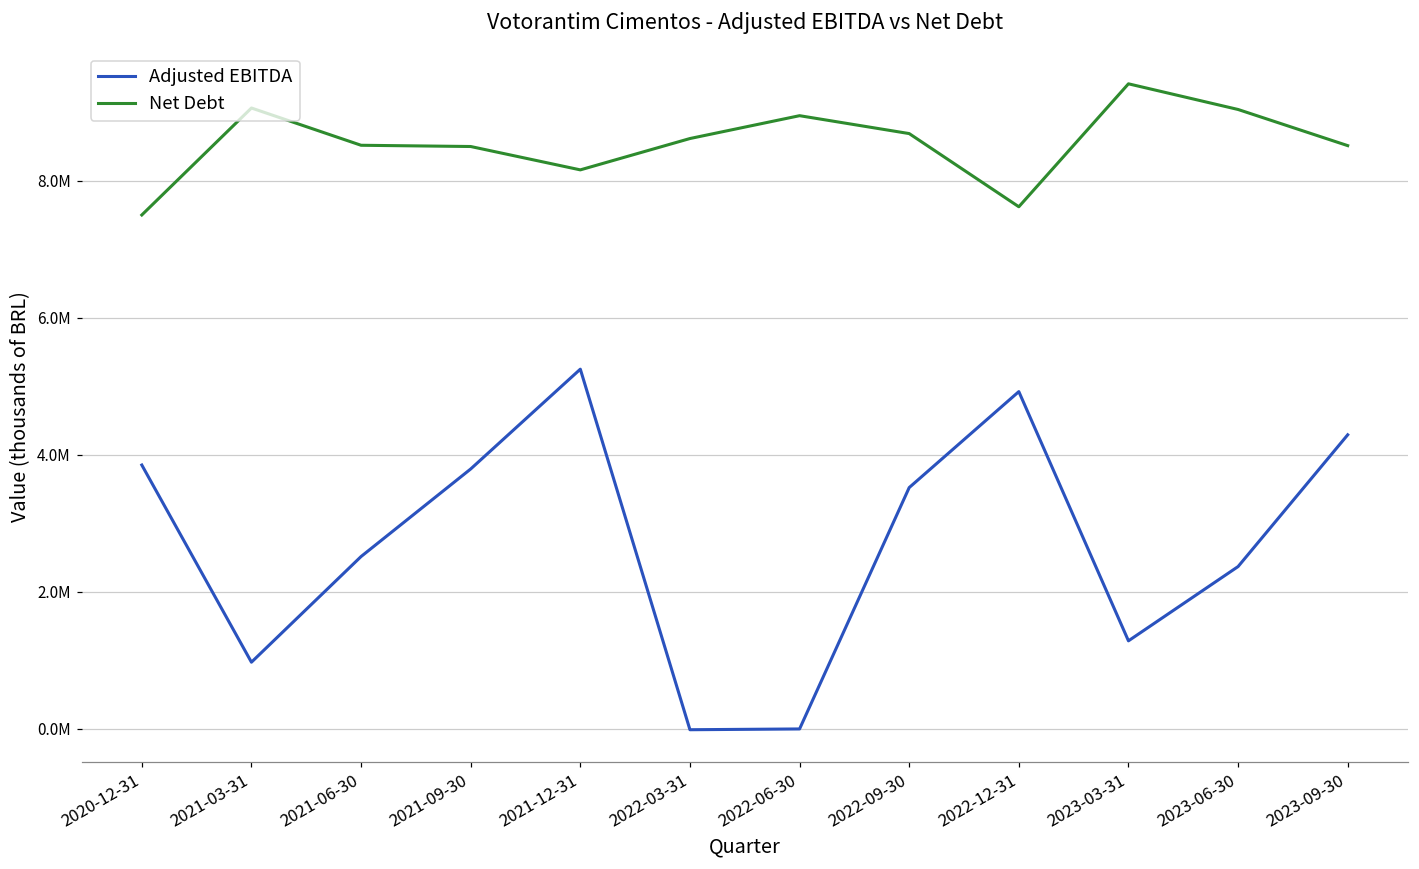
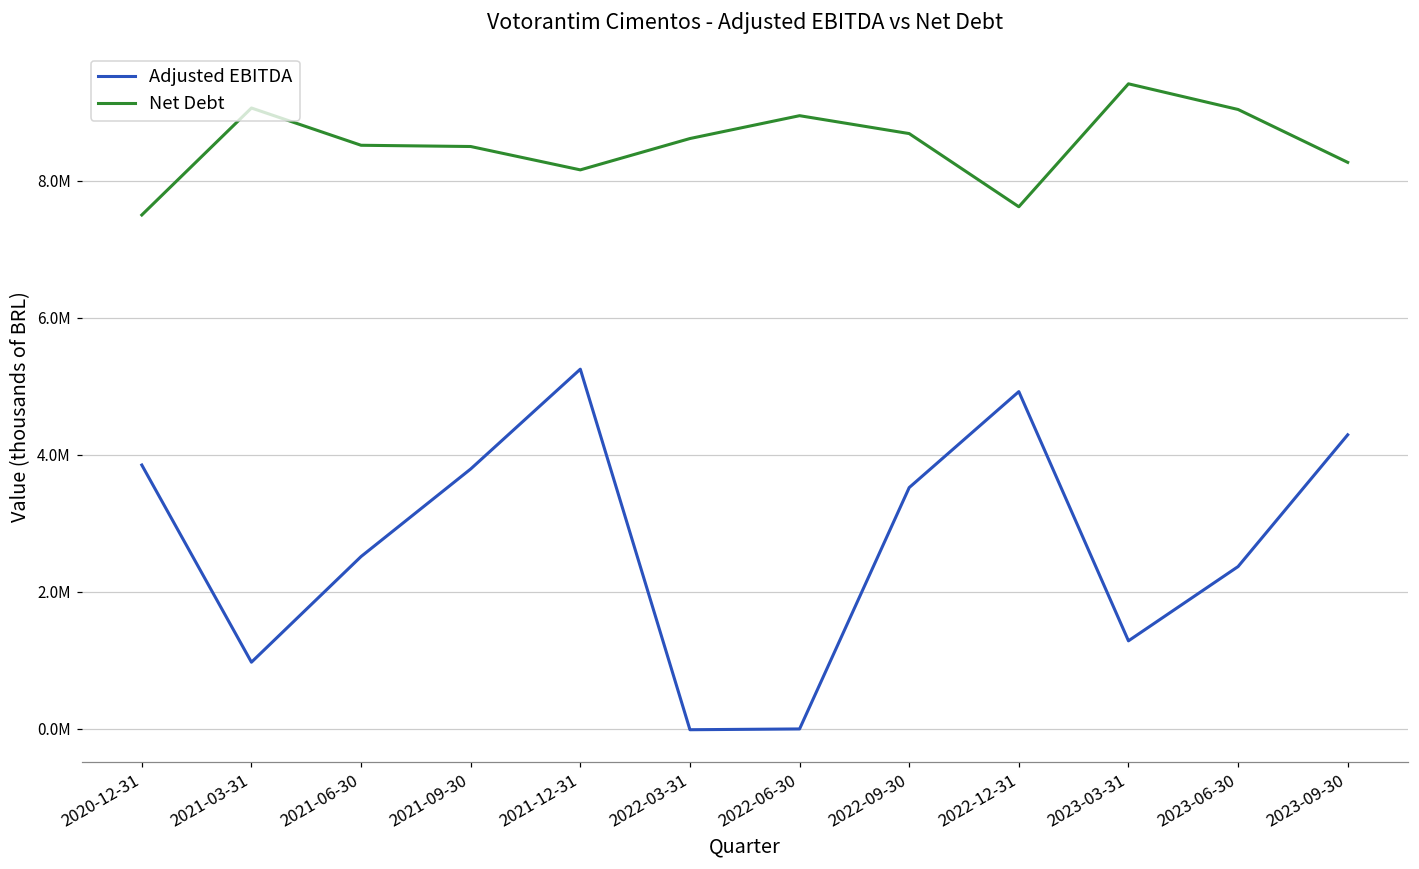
  {
    "Adjusted EBITDA": {
      "2020-12-31": 3800000,
      "2021-03-31": 1000000,
      "2021-06-30": 2500000,
      "2021-09-30": 3800000,
      "2021-12-31": 5200000,
      "2022-03-31": 0,
      "2022-06-30": 0,
      "2022-09-30": 3500000,
      "2022-12-31": 4900000,
      "2023-03-31": 1300000,
      "2023-06-30": 2400000,
      "2023-09-30": 4300000
    },
    "Net Debt": {
      "2020-12-31": 7500000,
      "2021-06-30": 8500000,
      "2021-09-30": 8500000,
      "2021-12-31": 8200000,
      "2022-03-31": 8600000,
      "2022-06-30": 8900000,
      "2022-09-30": 8700000,
      "2022-12-31": 7600000,
      "2023-03-31": 9400000,
      "2023-06-30": 9000000,
-     "2023-09-30": 8500000
+     "2023-09-30": 8300000
    }
  }
